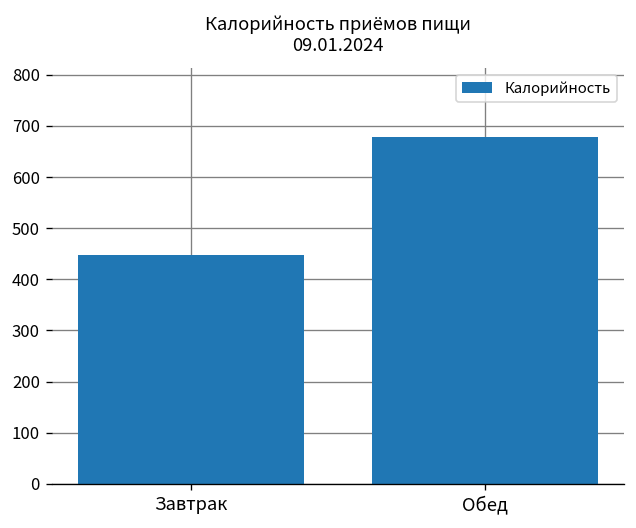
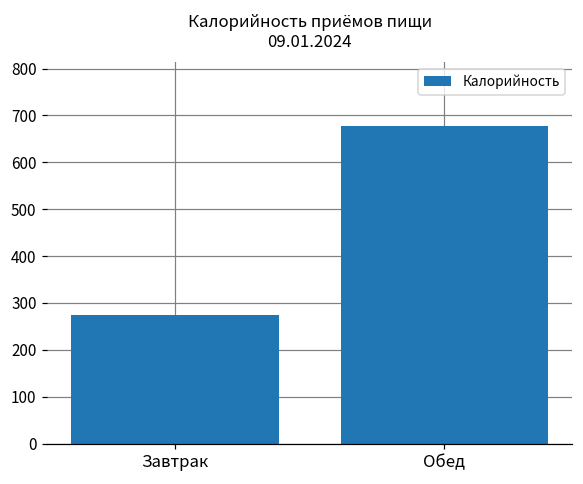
  {
-   "Завтрак": 450,
+   "Завтрак": 270,
    "Обед": 680
  }
